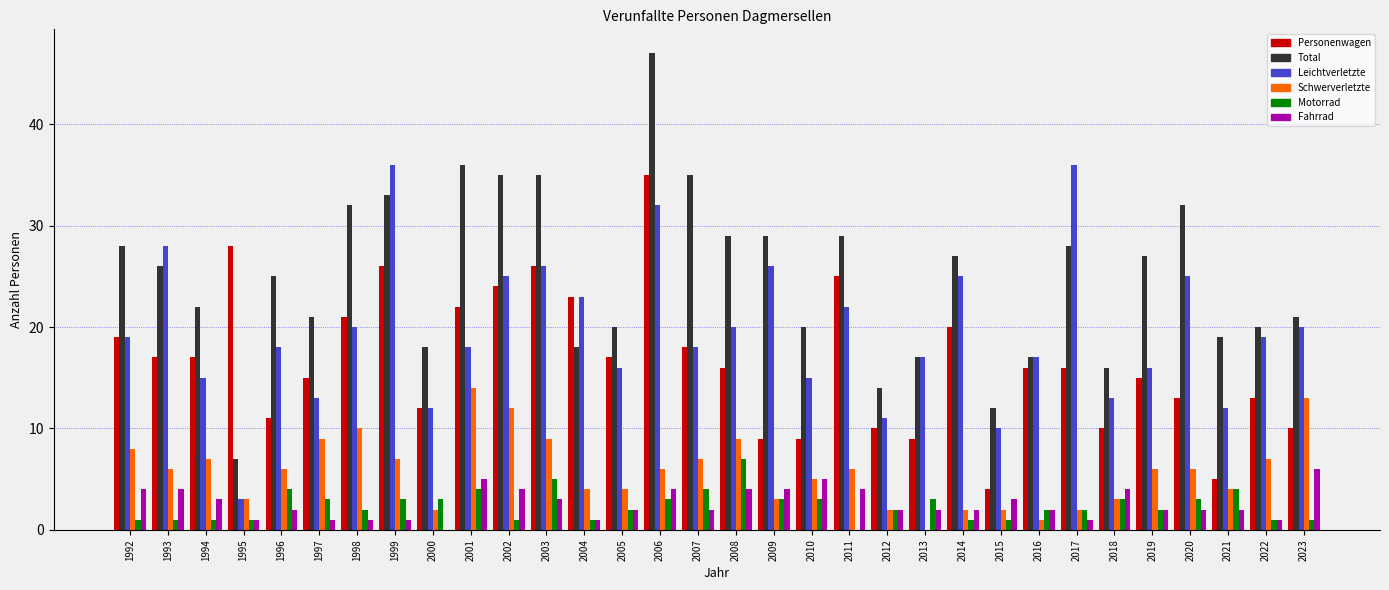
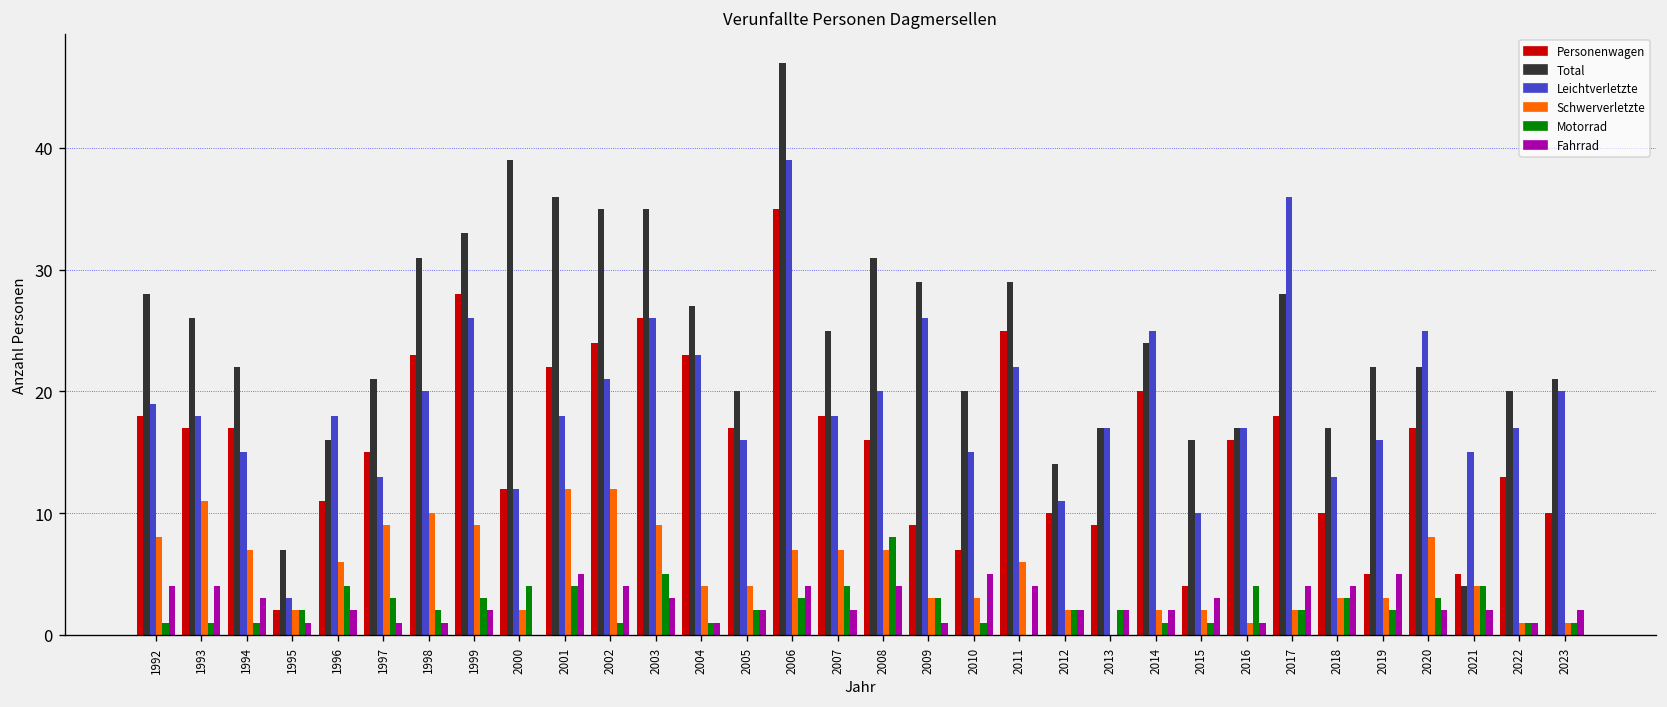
  {
    "Personenwagen": {
-     "1992": 19,
+     "1992": 18,
      "1993": 17,
      "1994": 17,
-     "1995": 28,
+     "1995": 2,
      "1996": 11,
      "1997": 15,
-     "1998": 21,
-     "1999": 26,
+     "1998": 23,
+     "1999": 28,
      "2000": 12,
      "2001": 22,
      "2002": 24,
      "2003": 26,
      "2004": 23,
      "2005": 17,
      "2006": 35,
      "2007": 18,
      "2008": 16,
      "2009": 9,
-     "2010": 9,
+     "2010": 7,
      "2011": 25,
      "2012": 10,
      "2013": 9,
      "2014": 20,
      "2015": 4,
      "2016": 16,
-     "2017": 16,
+     "2017": 18,
      "2018": 10,
-     "2019": 15,
-     "2020": 13,
+     "2019": 5,
+     "2020": 17,
      "2021": 5,
      "2022": 13,
      "2023": 10
    },
    "Total": {
      "1992": 28,
      "1993": 26,
      "1994": 22,
      "1995": 7,
-     "1996": 25,
+     "1996": 16,
      "1997": 21,
-     "1998": 32,
+     "1998": 31,
      "1999": 33,
-     "2000": 18,
+     "2000": 39,
      "2001": 36,
      "2002": 35,
      "2003": 35,
-     "2004": 18,
+     "2004": 27,
      "2005": 20,
      "2006": 47,
-     "2007": 35,
-     "2008": 29,
+     "2007": 25,
+     "2008": 31,
      "2009": 29,
      "2010": 20,
      "2011": 29,
      "2012": 14,
      "2013": 17,
-     "2014": 27,
-     "2015": 12,
+     "2014": 24,
+     "2015": 16,
      "2016": 17,
      "2017": 28,
-     "2018": 16,
-     "2019": 27,
-     "2020": 32,
-     "2021": 19,
+     "2018": 17,
+     "2019": 22,
+     "2020": 22,
+     "2021": 4,
      "2022": 20,
      "2023": 21
    },
    "Leichtverletzte": {
      "1992": 19,
-     "1993": 28,
+     "1993": 18,
      "1994": 15,
      "1995": 3,
      "1996": 18,
      "1997": 13,
      "1998": 20,
-     "1999": 36,
+     "1999": 26,
      "2000": 12,
      "2001": 18,
-     "2002": 25,
+     "2002": 21,
      "2003": 26,
      "2004": 23,
      "2005": 16,
-     "2006": 32,
+     "2006": 39,
      "2007": 18,
      "2008": 20,
      "2009": 26,
      "2010": 15,
      "2011": 22,
      "2012": 11,
      "2013": 17,
      "2014": 25,
      "2015": 10,
      "2016": 17,
      "2017": 36,
      "2018": 13,
      "2019": 16,
      "2020": 25,
-     "2021": 12,
-     "2022": 19,
+     "2021": 15,
+     "2022": 17,
      "2023": 20
    },
    "Schwerverletzte": {
      "1992": 8,
-     "1993": 6,
+     "1993": 11,
      "1994": 7,
-     "1995": 3,
+     "1995": 2,
      "1996": 6,
      "1997": 9,
      "1998": 10,
-     "1999": 7,
+     "1999": 9,
      "2000": 2,
-     "2001": 14,
+     "2001": 12,
      "2002": 12,
      "2003": 9,
      "2004": 4,
      "2005": 4,
-     "2006": 6,
+     "2006": 7,
      "2007": 7,
-     "2008": 9,
+     "2008": 7,
      "2009": 3,
-     "2010": 5,
+     "2010": 3,
      "2011": 6,
      "2012": 2,
      "2013": 0,
      "2014": 2,
      "2015": 2,
      "2016": 1,
      "2017": 2,
      "2018": 3,
-     "2019": 6,
-     "2020": 6,
+     "2019": 3,
+     "2020": 8,
      "2021": 4,
-     "2022": 7,
-     "2023": 13
+     "2022": 1,
+     "2023": 1
    },
    "Motorrad": {
      "1992": 1,
      "1993": 1,
      "1994": 1,
-     "1995": 1,
+     "1995": 2,
      "1996": 4,
      "1997": 3,
      "1998": 2,
      "1999": 3,
-     "2000": 3,
+     "2000": 4,
      "2001": 4,
      "2002": 1,
      "2003": 5,
      "2004": 1,
      "2005": 2,
      "2006": 3,
      "2007": 4,
-     "2008": 7,
+     "2008": 8,
      "2009": 3,
-     "2010": 3,
+     "2010": 1,
      "2011": 0,
      "2012": 2,
-     "2013": 3,
+     "2013": 2,
      "2014": 1,
      "2015": 1,
-     "2016": 2,
+     "2016": 4,
      "2017": 2,
      "2018": 3,
      "2019": 2,
      "2020": 3,
      "2021": 4,
      "2022": 1,
      "2023": 1
    },
    "Fahrrad": {
      "1992": 4,
      "1993": 4,
      "1994": 3,
      "1995": 1,
      "1996": 2,
      "1997": 1,
      "1998": 1,
-     "1999": 1,
+     "1999": 2,
      "2000": 0,
      "2001": 5,
      "2002": 4,
      "2003": 3,
      "2004": 1,
      "2005": 2,
      "2006": 4,
      "2007": 2,
      "2008": 4,
-     "2009": 4,
+     "2009": 1,
      "2010": 5,
      "2011": 4,
      "2012": 2,
      "2013": 2,
      "2014": 2,
      "2015": 3,
-     "2016": 2,
-     "2017": 1,
+     "2016": 1,
+     "2017": 4,
      "2018": 4,
-     "2019": 2,
+     "2019": 5,
      "2020": 2,
      "2021": 2,
      "2022": 1,
-     "2023": 6
+     "2023": 2
    }
  }
